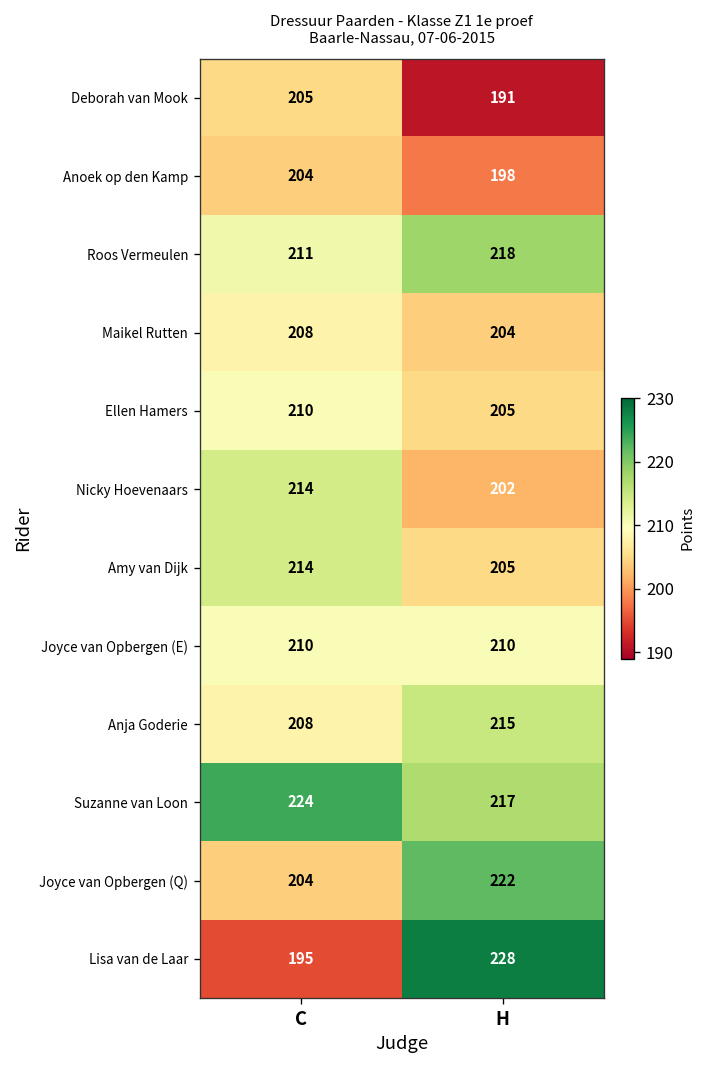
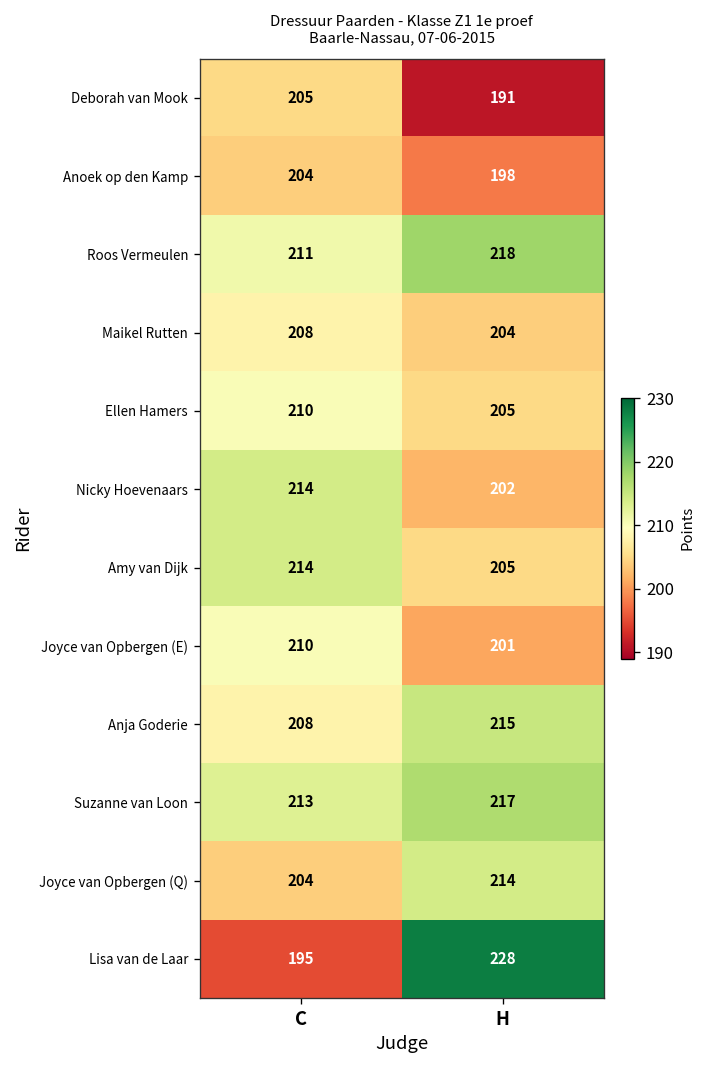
  {
    "Deborah van Mook": {
      "C": 205,
      "H": 191
    },
    "Anoek op den Kamp": {
      "C": 204,
      "H": 198
    },
    "Roos Vermeulen": {
      "C": 211,
      "H": 218
    },
    "Maikel Rutten": {
      "C": 208,
      "H": 204
    },
    "Ellen Hamers": {
      "C": 210,
      "H": 205
    },
    "Nicky Hoevenaars": {
      "C": 214,
      "H": 202
    },
    "Amy van Dijk": {
      "C": 214,
      "H": 205
    },
    "Joyce van Opbergen (E)": {
      "C": 210,
-     "H": 210
+     "H": 201
    },
    "Anja Goderie": {
      "C": 208,
      "H": 215
    },
    "Suzanne van Loon": {
-     "C": 224,
+     "C": 213,
      "H": 217
    },
    "Joyce van Opbergen (Q)": {
      "C": 204,
-     "H": 222
+     "H": 214
    },
    "Lisa van de Laar": {
      "C": 195,
      "H": 228
    }
  }
